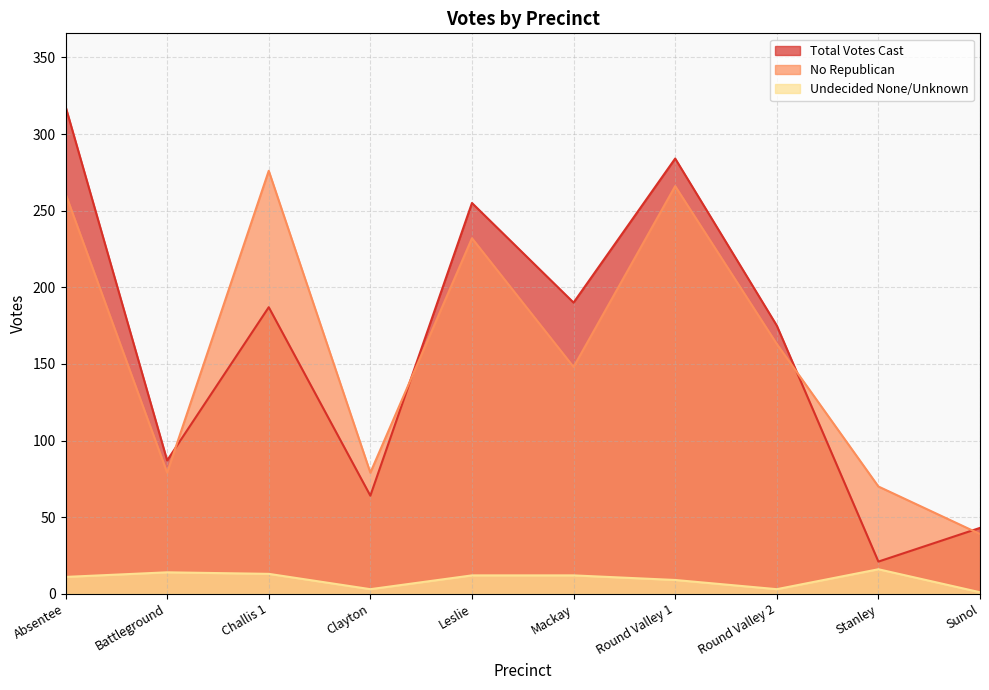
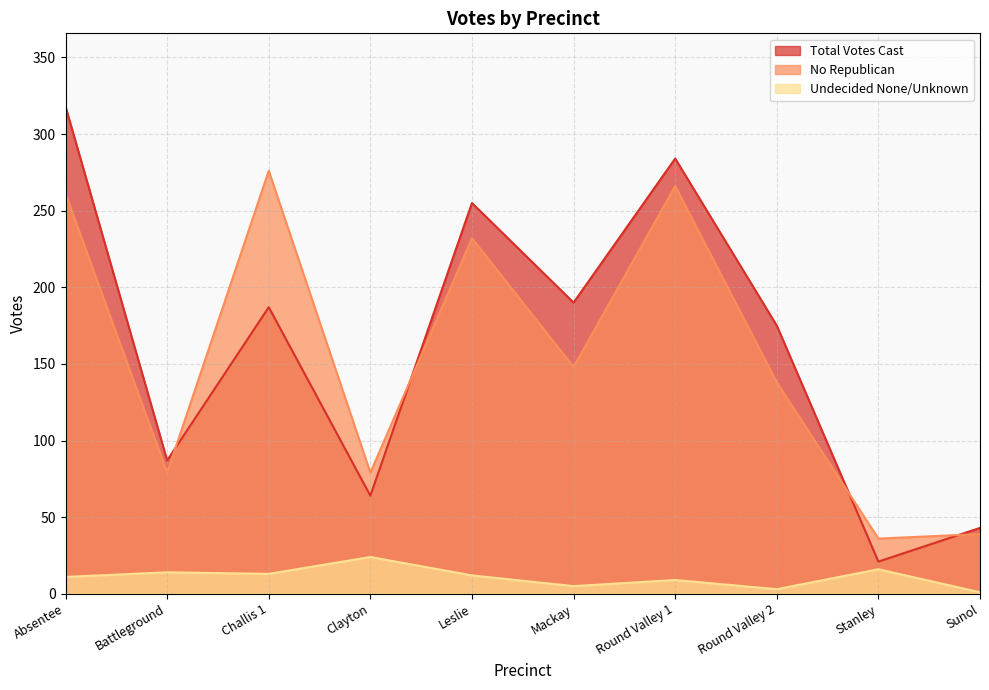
  {
    "Total Votes Cast": {
      "Absentee": 318,
      "Battleground": 87,
      "Challis 1": 187,
      "Clayton": 64,
      "Leslie": 255,
      "Mackay": 190,
      "Round Valley 1": 284,
      "Round Valley 2": 175,
      "Stanley": 21,
      "Sunol": 43
    },
    "No Republican": {
      "Absentee": 261,
      "Battleground": 79,
      "Challis 1": 276,
      "Clayton": 79,
      "Leslie": 232,
      "Mackay": 148,
      "Round Valley 1": 266,
-     "Round Valley 2": 163,
-     "Stanley": 70,
+     "Round Valley 2": 138,
+     "Stanley": 36,
      "Sunol": 39
    },
    "Undecided None/Unknown": {
      "Absentee": 11,
      "Battleground": 14,
      "Challis 1": 13,
-     "Clayton": 3,
+     "Clayton": 24,
      "Leslie": 12,
-     "Mackay": 12,
+     "Mackay": 5,
      "Round Valley 1": 9,
      "Round Valley 2": 3,
      "Stanley": 16,
      "Sunol": 1
    }
  }
